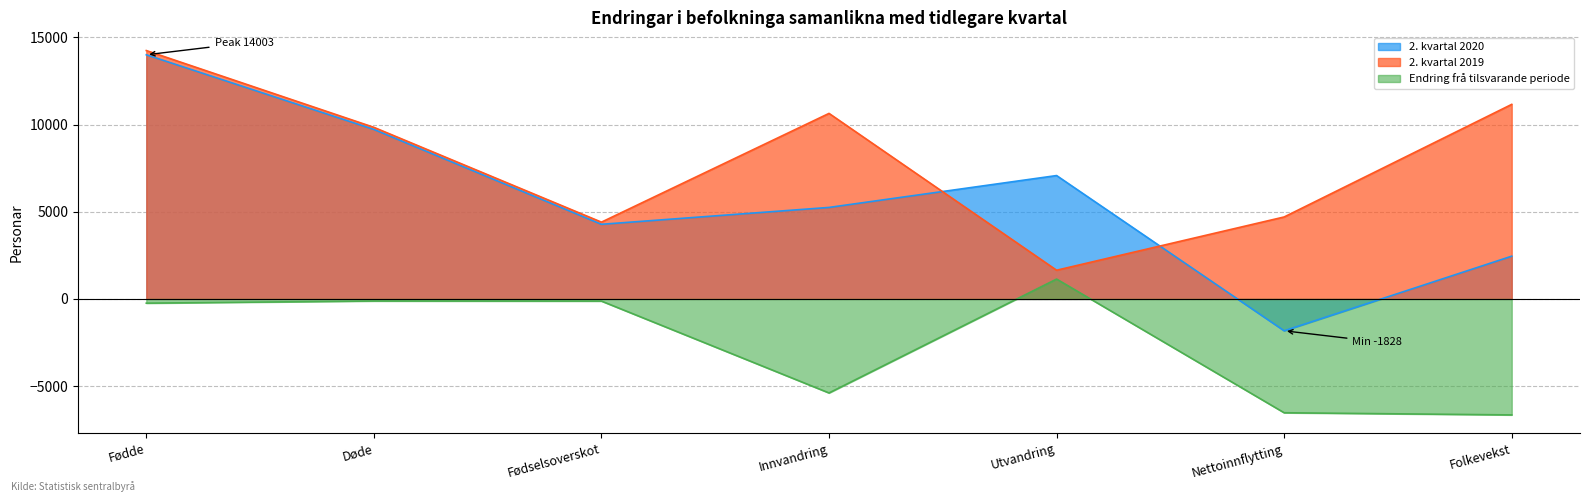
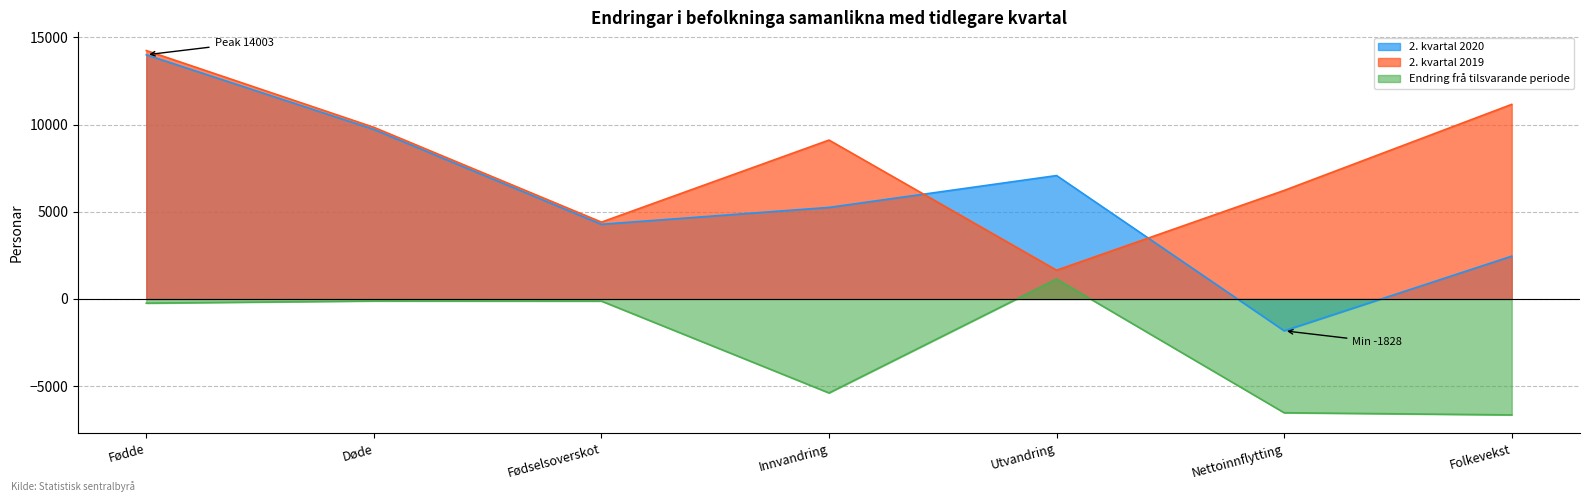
  {
    "2. kvartal 2019": {
-     "Innvandring": 10600,
+     "Innvandring": 9100,
      "Utvandring": 1600,
-     "Nettoinnflytting": 4700,
+     "Nettoinnflytting": 6200,
      "Folkevekst": 11200
    }
  }
